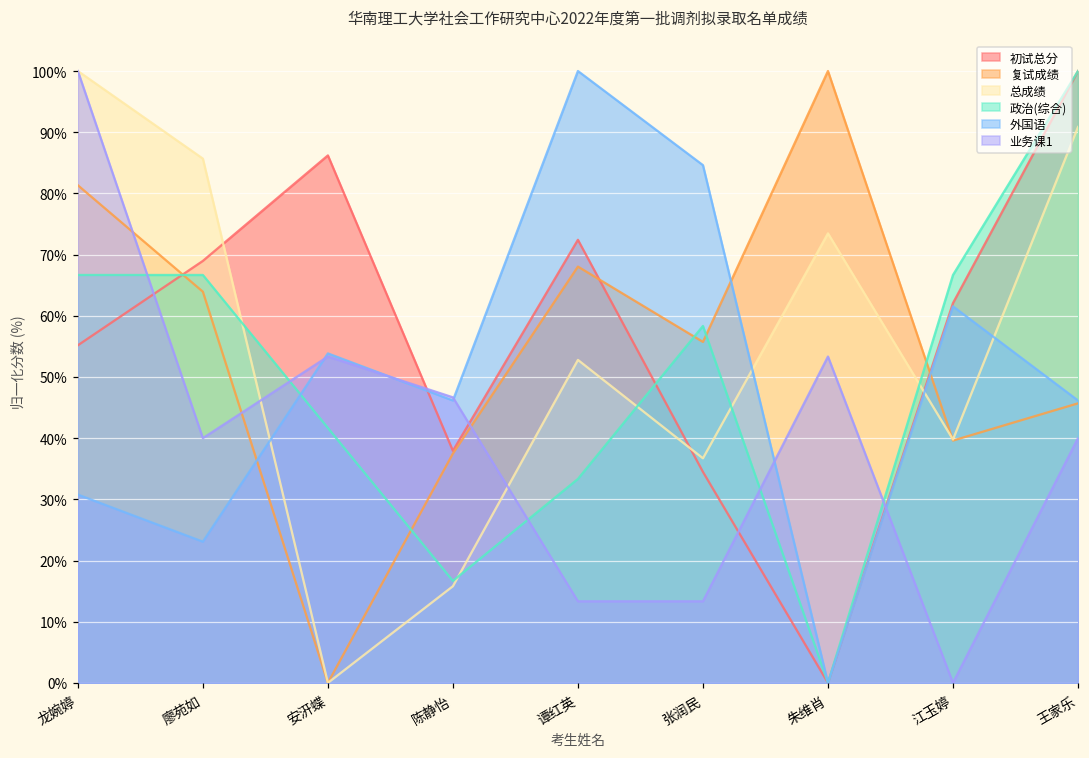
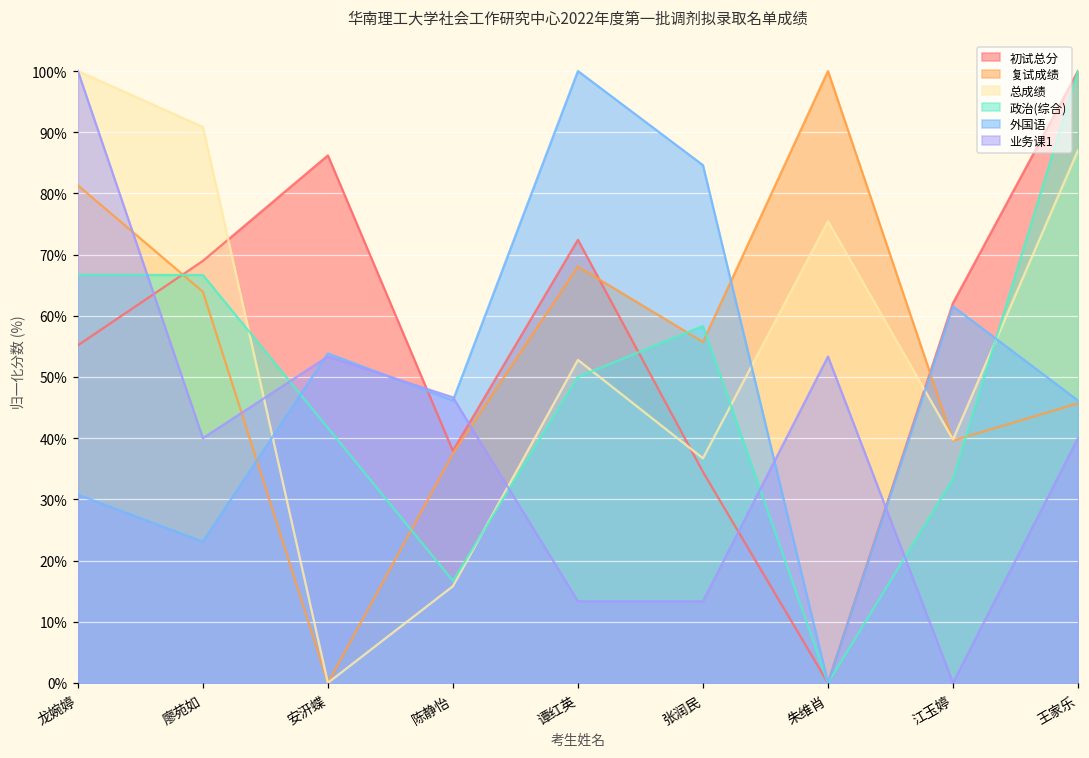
  {
    "总成绩": {
-     "廖苑如": "86%",
+     "廖苑如": "91%",
      "陈静怡": "16%",
      "谭红英": "53%",
      "张润民": "37%",
-     "朱维肖": "73%",
-     "王家乐": "91%"
+     "朱维肖": "75%",
+     "王家乐": "87%"
    },
    "政治(综合)": {
      "龙婉婷": "67%",
      "廖苑如": "67%",
      "安汧蝶": "42%",
      "陈静怡": "17%",
-     "谭红英": "33%",
+     "谭红英": "50%",
      "张润民": "58%",
-     "江玉婷": "67%"
+     "江玉婷": "33%"
    }
  }
